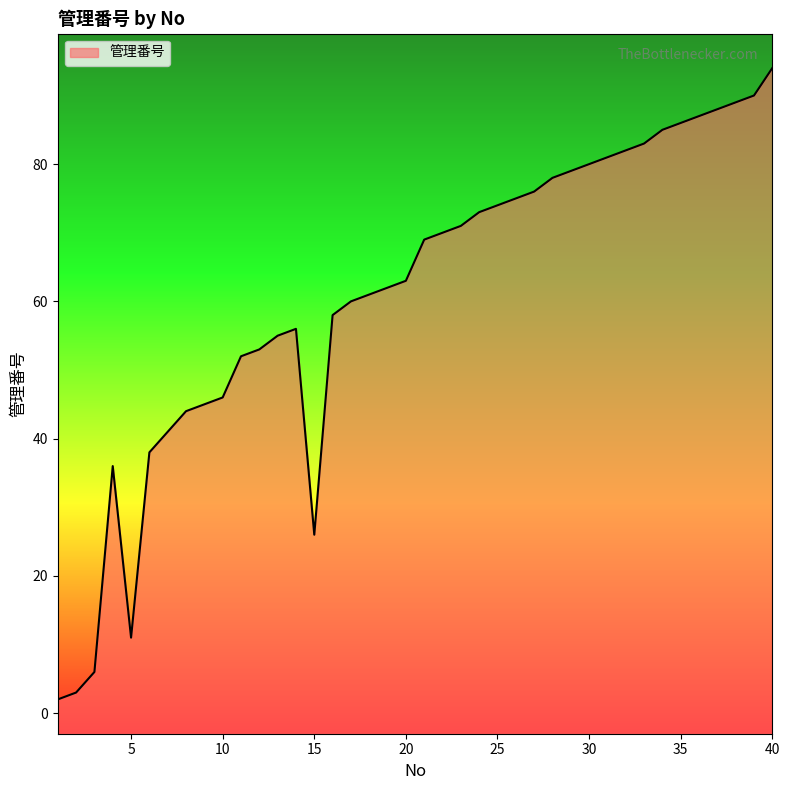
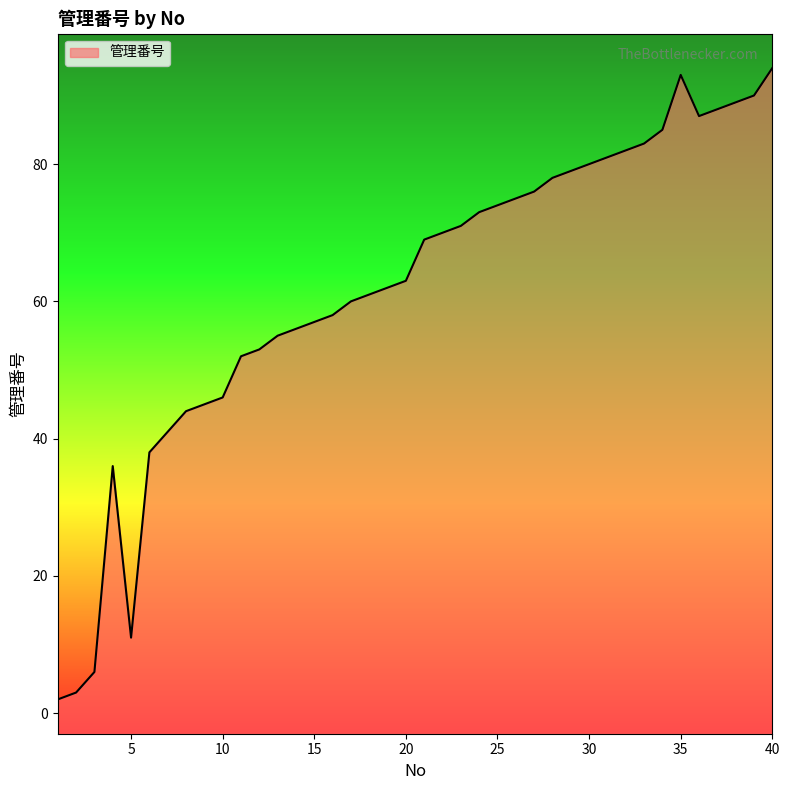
  {
    "5": 11,
    "10": 46,
-   "15": 26,
+   "15": 57,
    "20": 63,
    "25": 74,
    "30": 80,
-   "35": 86,
+   "35": 93,
    "40": 94
  }
